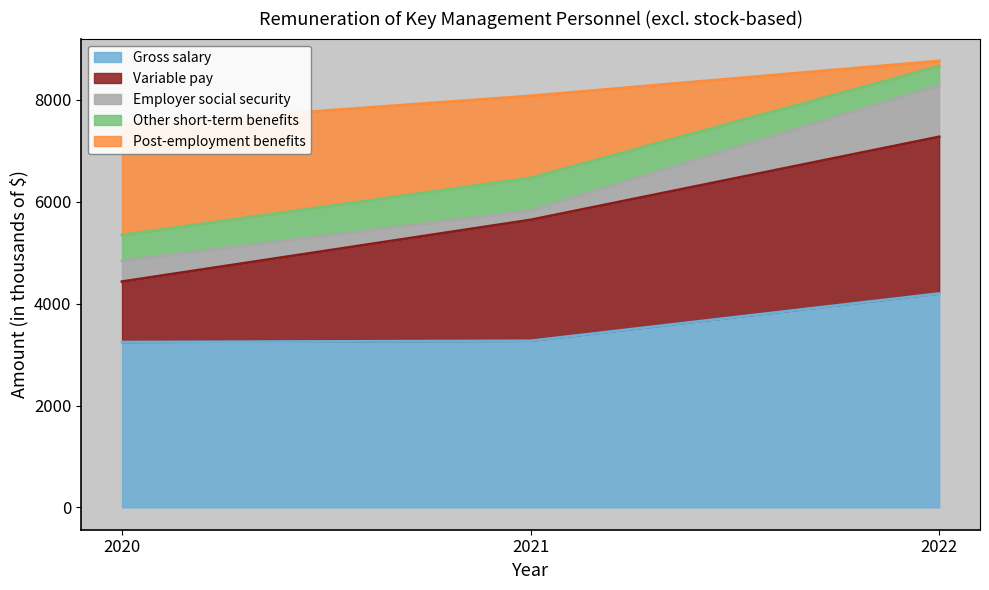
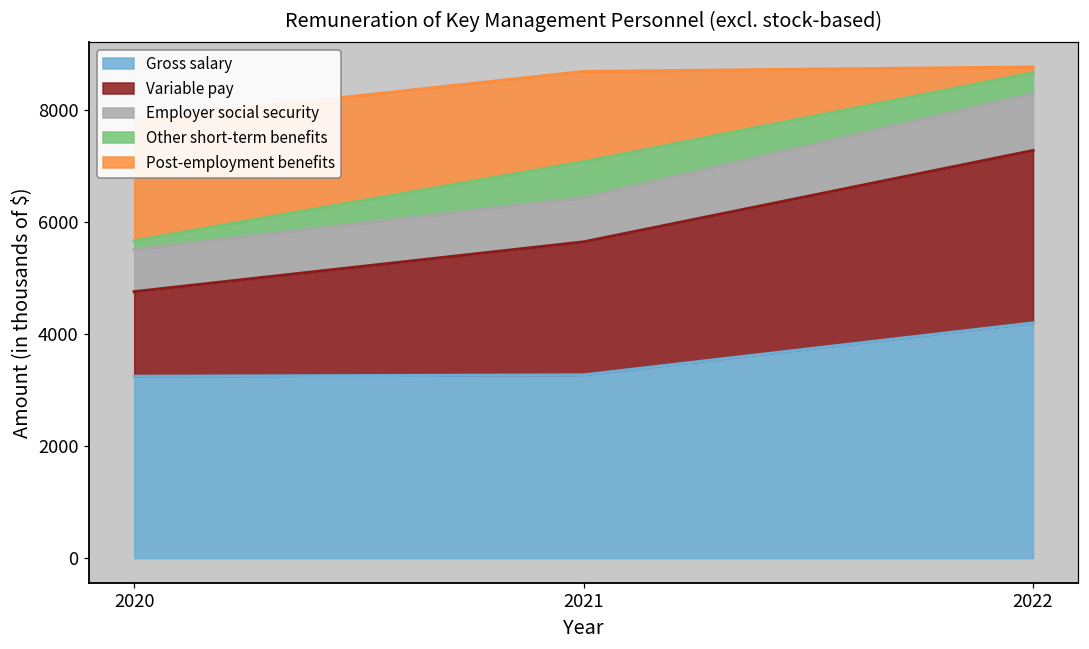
  {
    "Gross salary": {
      "2020": 3200,
      "2021": 3300,
      "2022": 4200
    },
    "Variable pay": {
-     "2020": 1200,
+     "2020": 1500,
      "2021": 2400,
      "2022": 3100
    },
    "Employer social security": {
-     "2020": 400,
-     "2021": 200,
+     "2020": 800,
+     "2021": 800,
      "2022": 1000
    },
    "Other short-term benefits": {
-     "2020": 500,
+     "2020": 200,
      "2021": 600,
      "2022": 400
    },
    "Post-employment benefits": {
      "2021": 1600,
      "2022": 100
    }
  }
